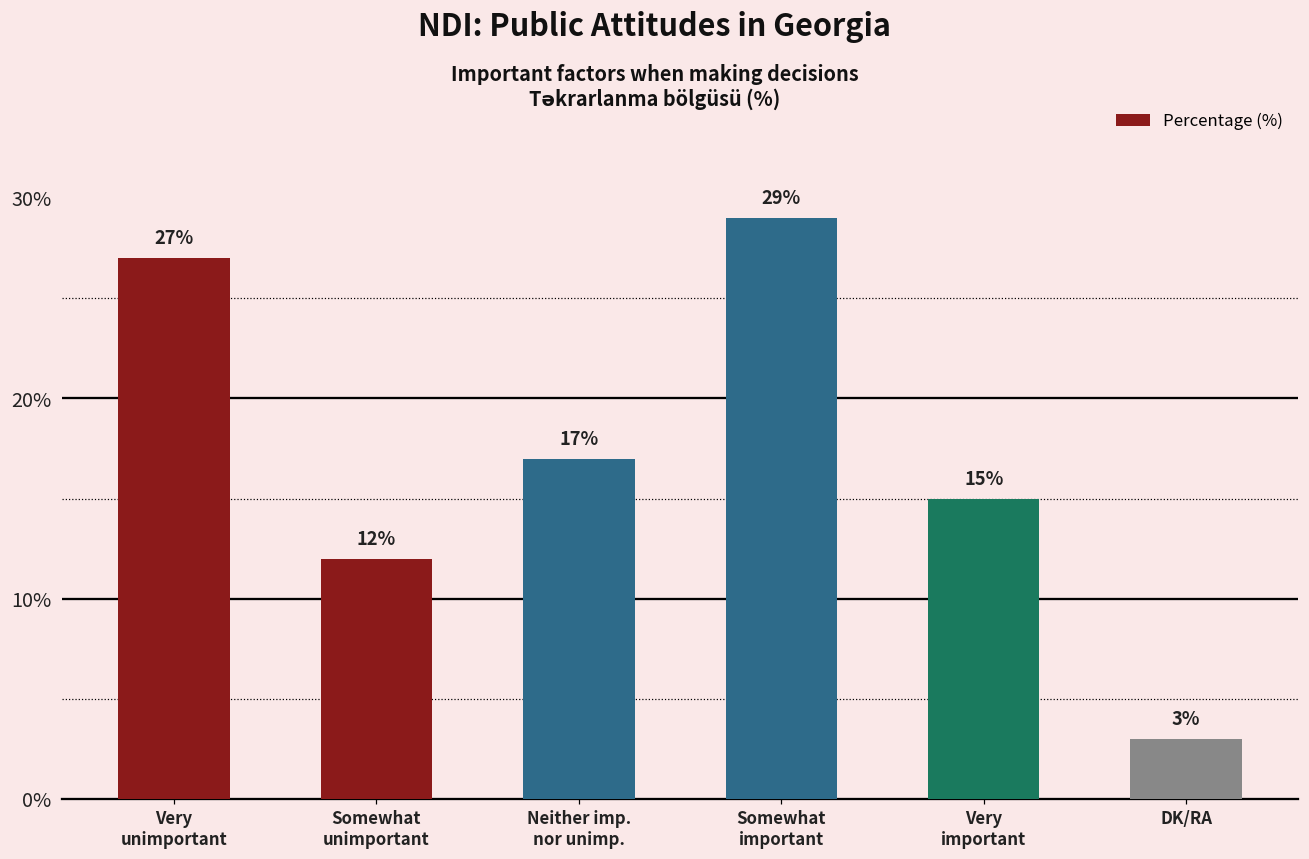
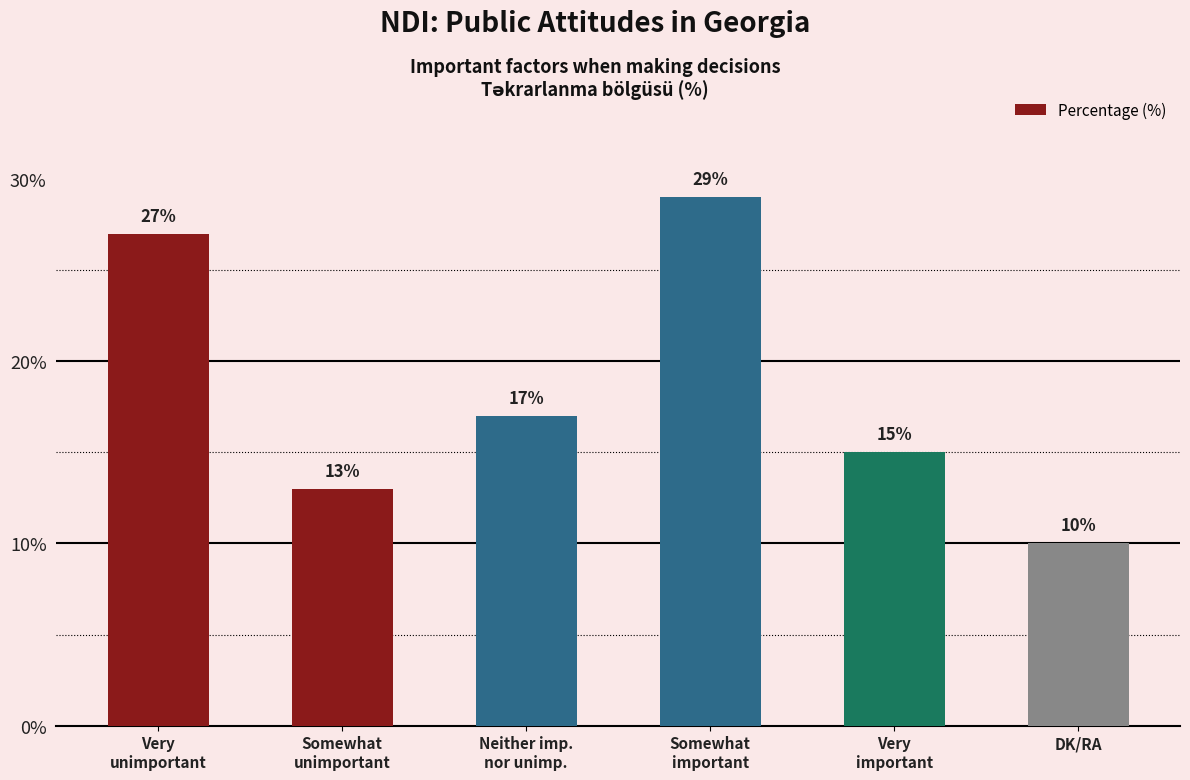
  {
    "Very unimportant": "27%",
-   "Somewhat unimportant": "12%",
+   "Somewhat unimportant": "13%",
    "Neither imp. nor unimp.": "17%",
    "Somewhat important": "29%",
    "Very important": "15%",
-   "DK/RA": "3%"
+   "DK/RA": "10%"
  }
